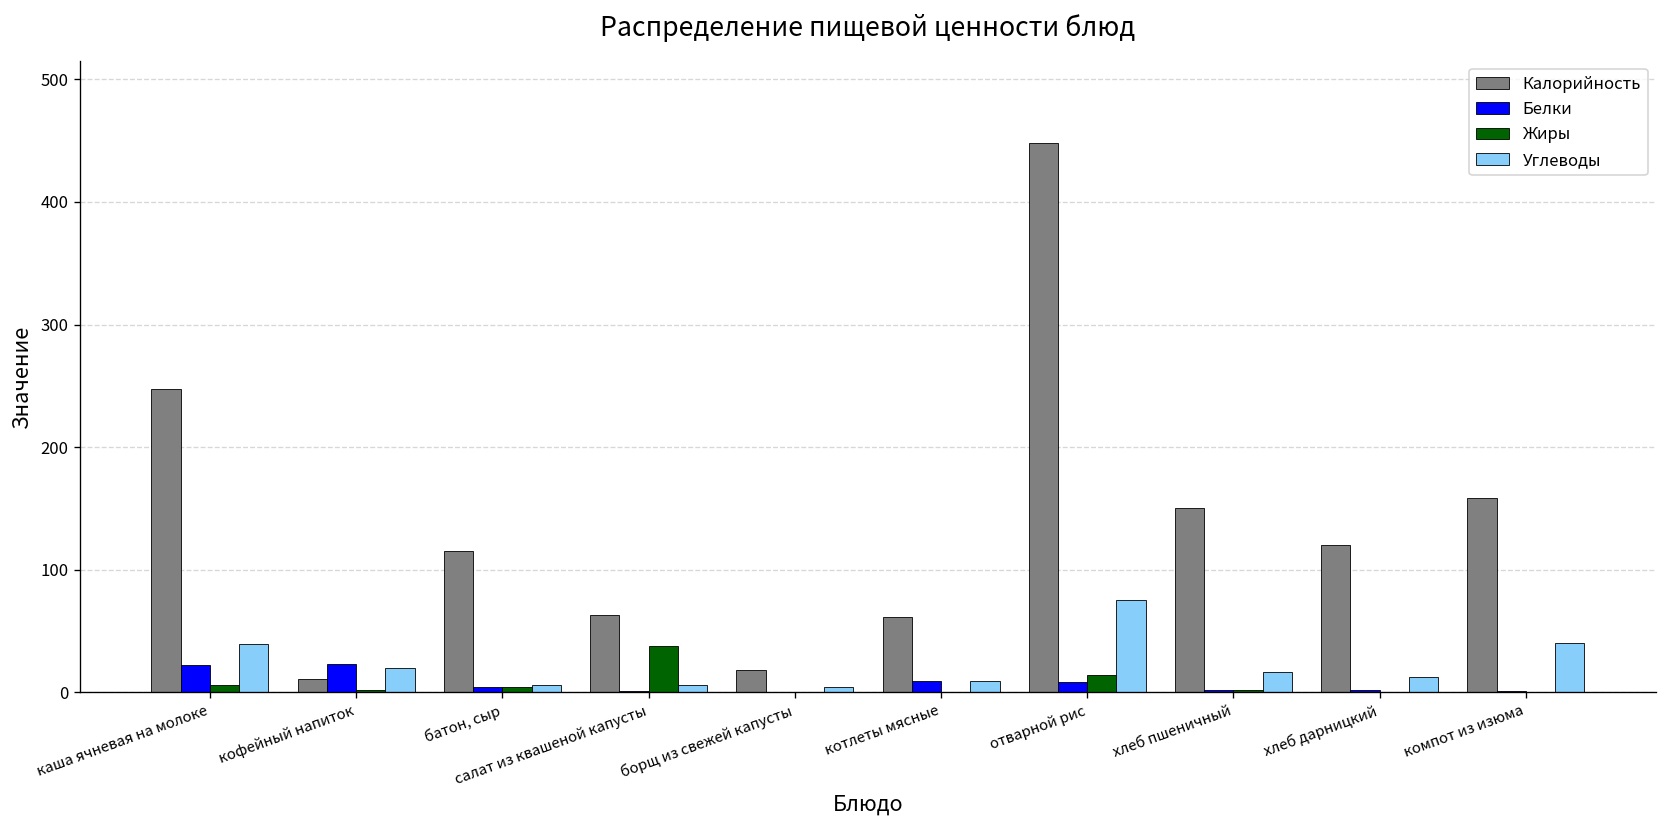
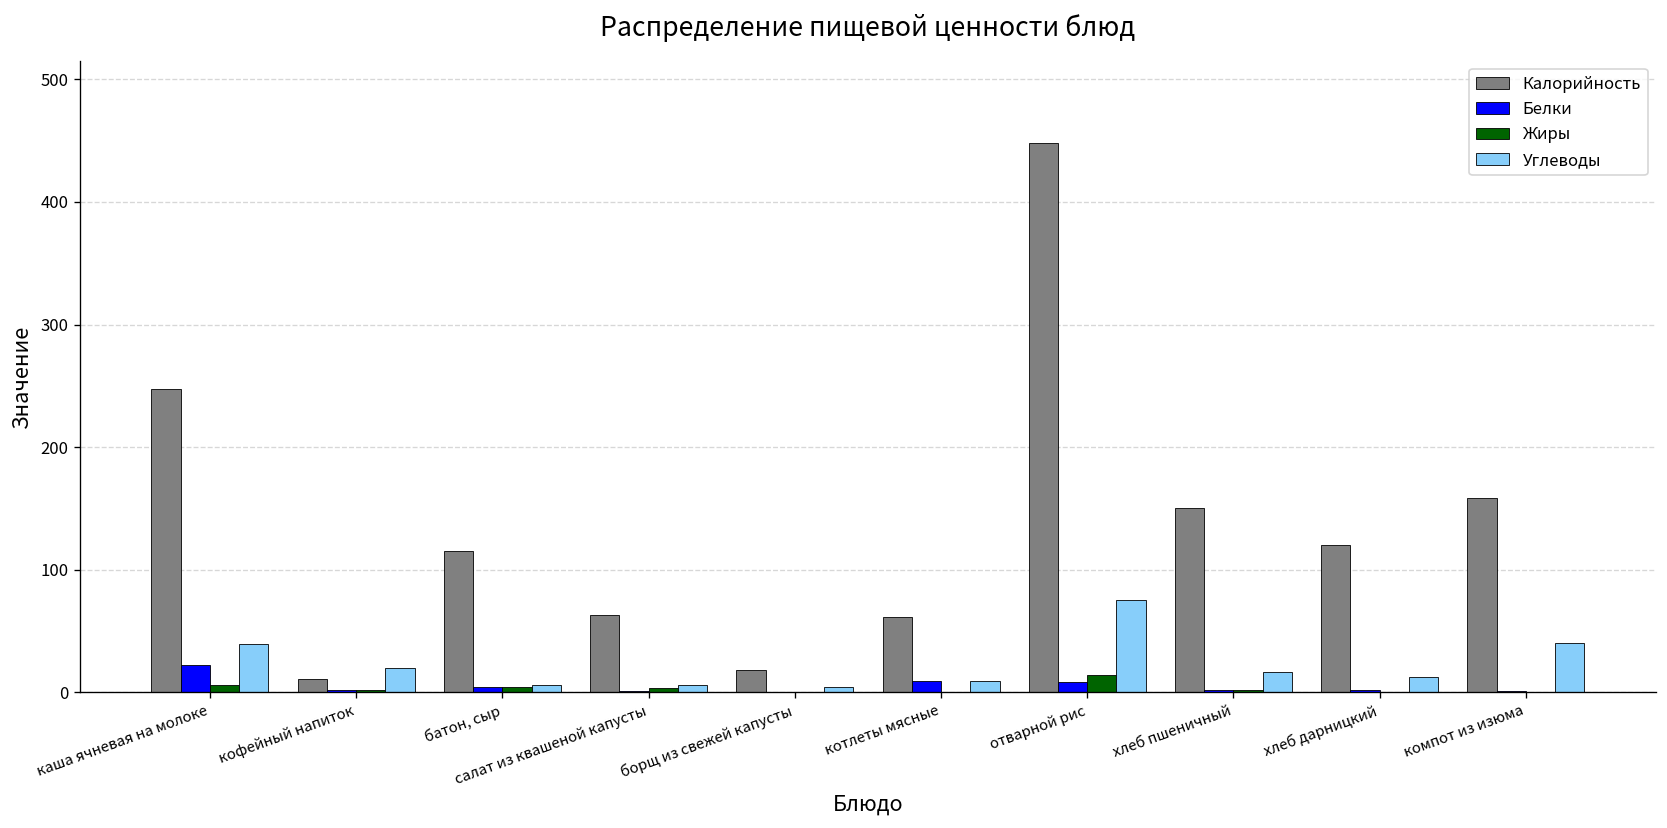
  {
    "Калорийность": {
      "каша ячневая на молоке": 247,
      "кофейный напиток": 11,
      "батон, сыр": 115,
      "салат из квашеной капусты": 63,
      "борщ из свежей капусты": 18,
      "котлеты мясные": 61,
      "отварной рис": 448,
      "хлеб пшеничный": 150,
      "хлеб дарницкий": 120,
      "компот из изюма": 158
    },
    "Белки": {
      "каша ячневая на молоке": 22,
-     "кофейный напиток": 23,
+     "кофейный напиток": 2,
      "батон, сыр": 4,
      "борщ из свежей капусты": 0,
      "котлеты мясные": 9,
      "отварной рис": 8
    },
    "Жиры": {
      "каша ячневая на молоке": 6,
      "батон, сыр": 4,
-     "салат из квашеной капусты": 38,
+     "салат из квашеной капусты": 3,
      "борщ из свежей капусты": 0,
      "котлеты мясные": 0,
      "отварной рис": 14,
      "хлеб дарницкий": 0,
      "компот из изюма": 0
    },
    "Углеводы": {
      "каша ячневая на молоке": 39,
      "кофейный напиток": 20,
      "батон, сыр": 6,
      "салат из квашеной капусты": 6,
      "борщ из свежей капусты": 4,
      "котлеты мясные": 9,
      "отварной рис": 75,
      "хлеб пшеничный": 16,
      "хлеб дарницкий": 12,
      "компот из изюма": 40
    }
  }
